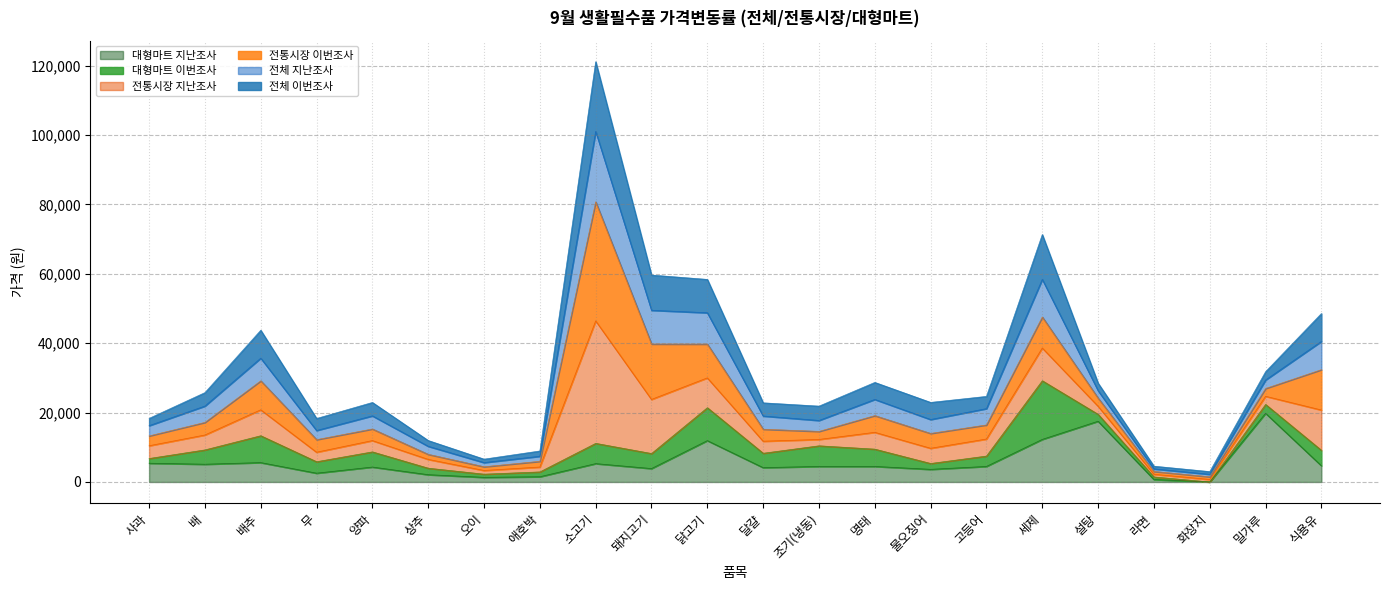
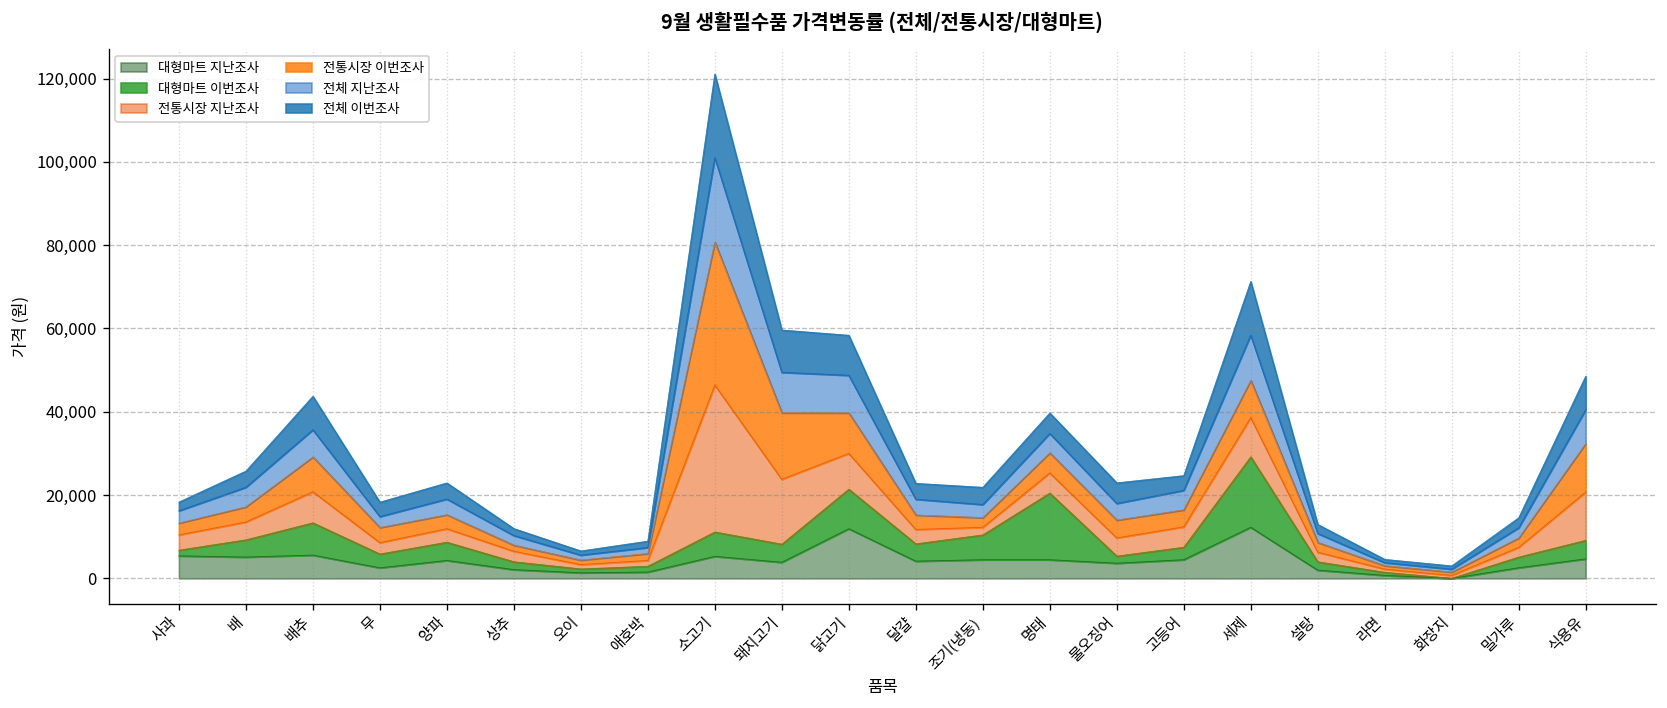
  {
    "대형마트 지난조사": {
      "사과": "5,000",
      "배": "5,000",
      "배추": "6,000",
      "무": "3,000",
      "양파": "4,000",
      "상추": "2,000",
      "오이": "1,000",
      "애호박": "2,000",
      "소고기": "5,000",
      "돼지고기": "4,000",
      "닭고기": "12,000",
      "달걀": "4,000",
      "조기(냉동)": "4,000",
      "명태": "4,000",
      "물오징어": "4,000",
      "고등어": "4,000",
      "세제": "12,000",
-     "설탕": "18,000",
-     "밀가루": "20,000",
+     "설탕": "2,000",
+     "밀가루": "3,000",
      "식용유": "5,000"
    },
    "대형마트 이번조사": {
      "사과": "1,000",
      "배": "4,000",
      "배추": "8,000",
      "무": "3,000",
      "양파": "4,000",
      "상추": "2,000",
      "오이": "1,000",
      "애호박": "1,000",
      "소고기": "6,000",
      "돼지고기": "4,000",
      "닭고기": "9,000",
      "달걀": "4,000",
      "조기(냉동)": "6,000",
-     "명태": "5,000",
+     "명태": "16,000",
      "물오징어": "2,000",
      "고등어": "3,000",
      "세제": "17,000",
      "설탕": "2,000",
      "밀가루": "3,000",
      "식용유": "4,000"
    }
  }
